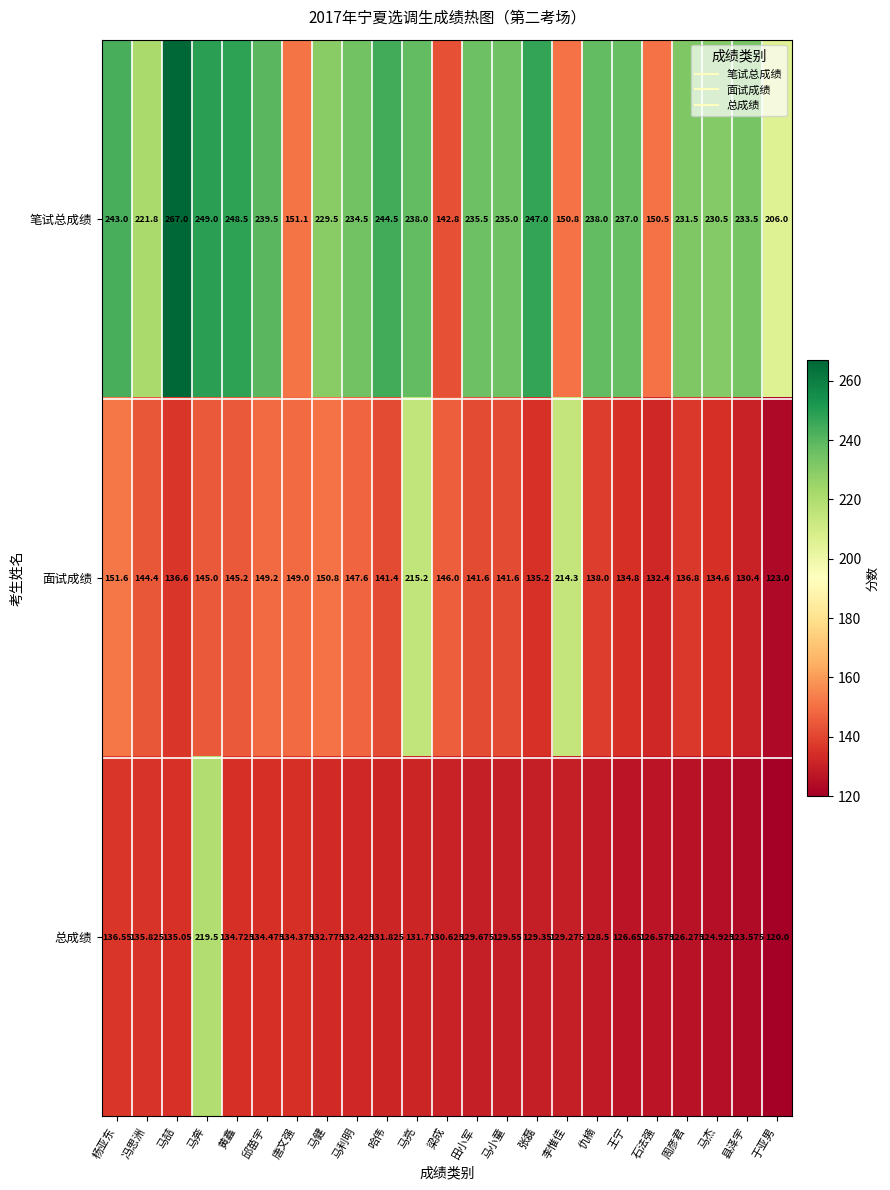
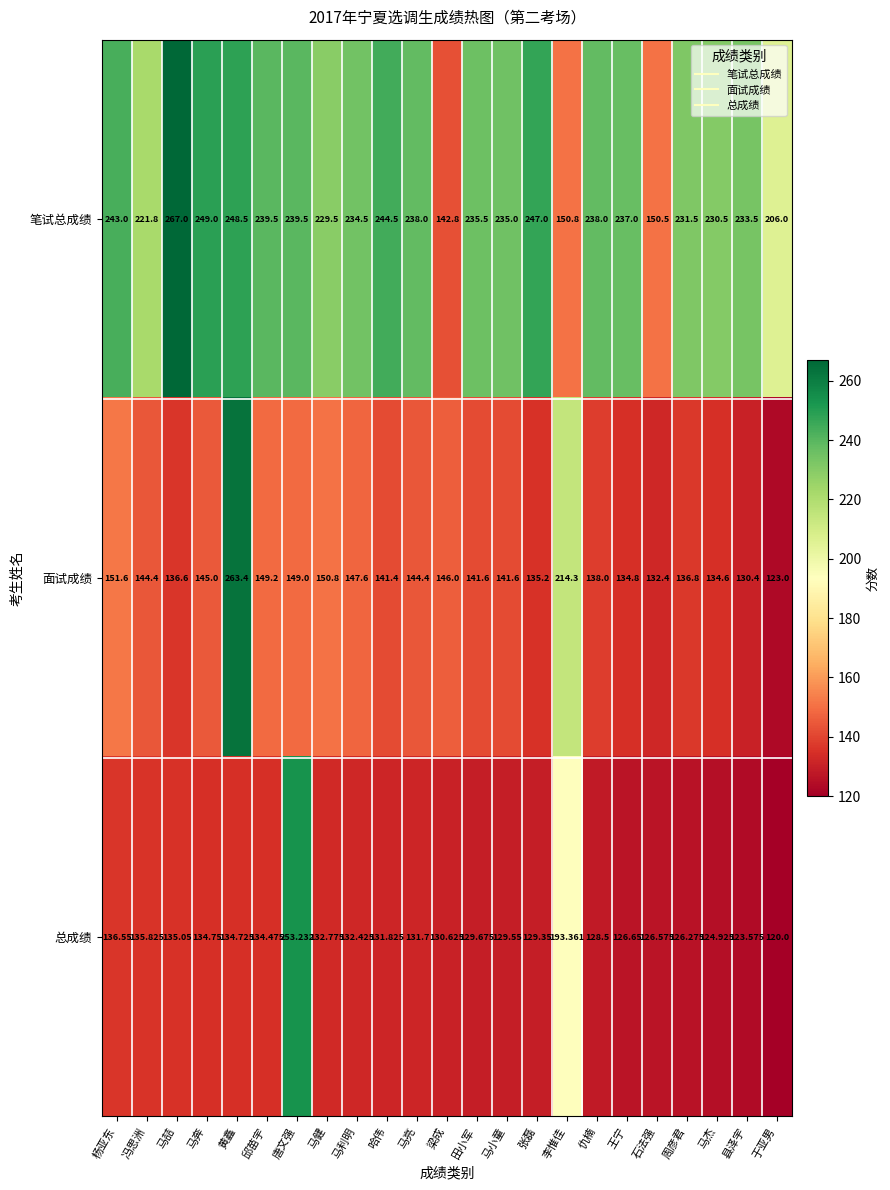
  {
    "笔试总成绩": {
      "杨亚东": 243.0,
      "冯思洲": 221.8,
      "马喆": 267.0,
      "马奔": 249.0,
      "黄鑫": 248.5,
      "邱苗宇": 239.5,
-     "唐文强": 151.1,
+     "唐文强": 239.5,
      "马健": 229.5,
      "马利明": 234.5,
      "哈伟": 244.5,
      "马亮": 238.0,
      "梁成": 142.8,
      "田小军": 235.5,
      "马小童": 235.0,
      "张磊": 247.0,
      "李惟佳": 150.8,
      "仇楠": 238.0,
      "王宁": 237.0,
      "石法强": 150.5,
      "周彦君": 231.5,
      "马杰": 230.5,
      "县泽宇": 233.5,
      "于亚男": 206.0
    },
    "面试成绩": {
      "杨亚东": 151.6,
      "冯思洲": 144.4,
      "马喆": 136.6,
      "马奔": 145.0,
-     "黄鑫": 145.2,
+     "黄鑫": 263.4,
      "邱苗宇": 149.2,
      "唐文强": 149.0,
      "马健": 150.8,
      "马利明": 147.6,
      "哈伟": 141.4,
-     "马亮": 215.2,
+     "马亮": 144.4,
      "梁成": 146.0,
      "田小军": 141.6,
      "马小童": 141.6,
      "张磊": 135.2,
      "李惟佳": 214.3,
      "仇楠": 138.0,
      "王宁": 134.8,
      "石法强": 132.4,
      "周彦君": 136.8,
      "马杰": 134.6,
      "县泽宇": 130.4,
      "于亚男": 123.0
    },
    "总成绩": {
      "杨亚东": 136.55,
      "冯思洲": 135.825,
      "马喆": 135.05,
-     "马奔": 219.5,
+     "马奔": 134.75,
      "黄鑫": 134.725,
      "邱苗宇": 134.475,
-     "唐文强": 134.375,
+     "唐文强": 253.232,
      "马健": 132.775,
      "马利明": 132.425,
      "哈伟": 131.825,
      "马亮": 131.7,
      "梁成": 130.625,
      "田小军": 129.675,
      "马小童": 129.55,
      "张磊": 129.35,
-     "李惟佳": 129.275,
+     "李惟佳": 193.361,
      "仇楠": 128.5,
      "王宁": 126.65,
      "石法强": 126.575,
      "周彦君": 126.275,
      "马杰": 124.925,
      "县泽宇": 123.575,
      "于亚男": 120.0
    }
  }
